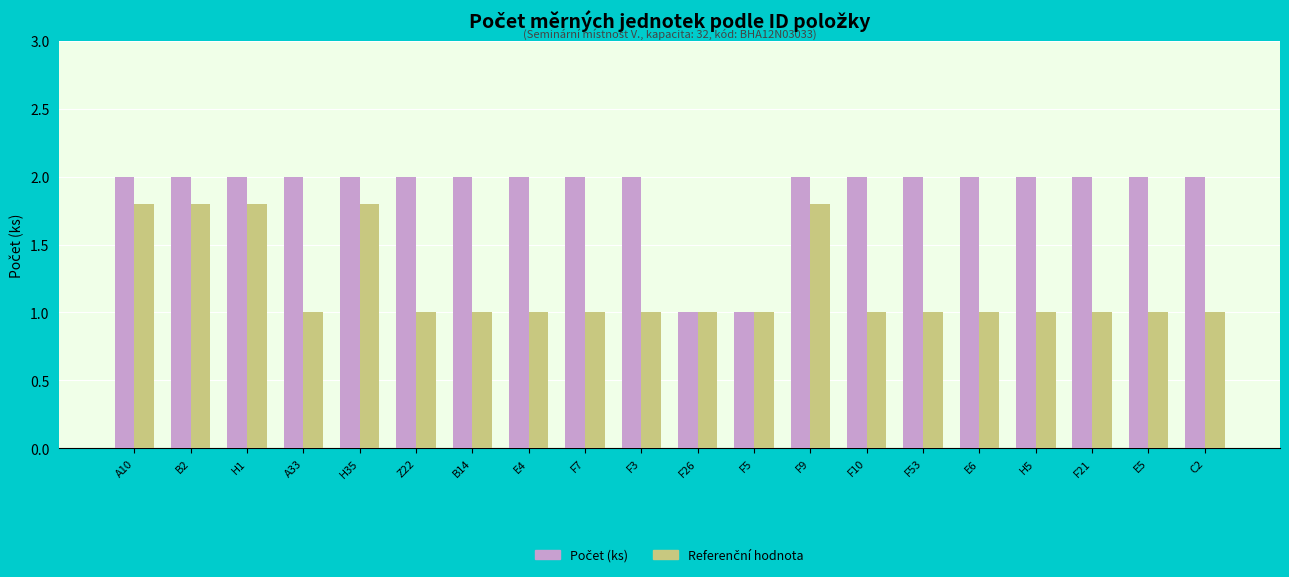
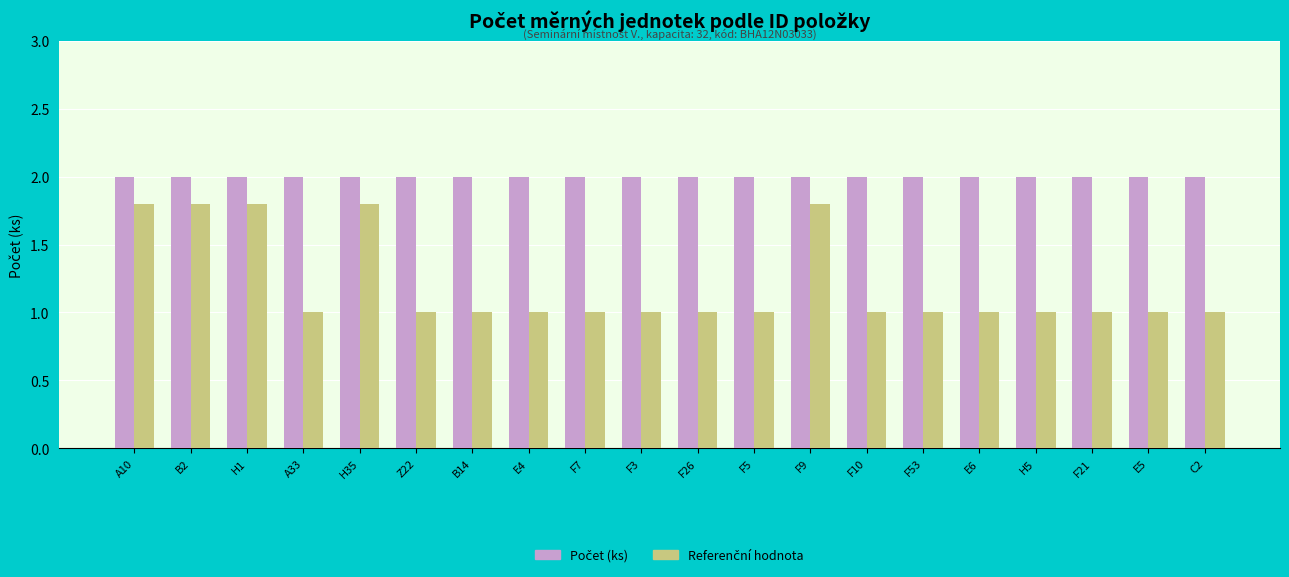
  {
    "Počet (ks)": {
      "A10": 2,
      "B2": 2,
      "H1": 2,
      "A33": 2,
      "H35": 2,
      "Z22": 2,
      "B14": 2,
      "E4": 2,
      "F7": 2,
      "F3": 2,
-     "F26": 1,
-     "F5": 1,
+     "F26": 2,
+     "F5": 2,
      "F9": 2,
      "F10": 2,
      "F53": 2,
      "E6": 2,
      "H5": 2,
      "F21": 2,
      "E5": 2,
      "C2": 2
    },
    "Referenční hodnota": {
      "A10": 1.80,
      "B2": 1.80,
      "H1": 1.80,
      "A33": 1,
      "H35": 1.80,
      "Z22": 1,
      "B14": 1,
      "E4": 1,
      "F7": 1,
      "F3": 1,
      "F26": 1,
      "F5": 1,
      "F9": 1.80,
      "F10": 1,
      "F53": 1,
      "E6": 1,
      "H5": 1,
      "F21": 1,
      "E5": 1,
      "C2": 1
    }
  }
